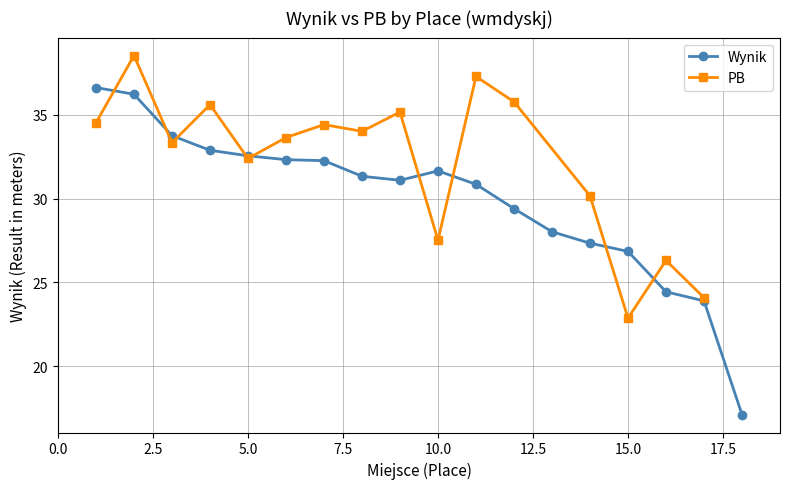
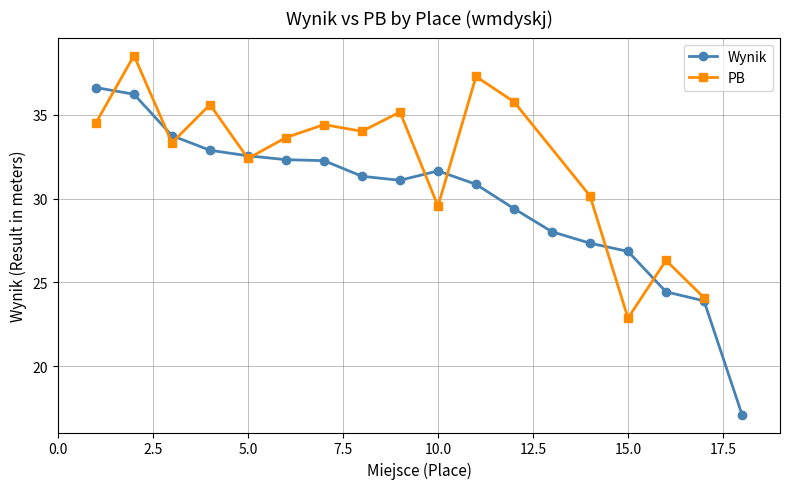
  {
    "Wynik": {
      "5.0": 32.6,
      "10.0": 31.7,
      "15.0": 26.9
    },
    "PB": {
      "5.0": 32.4,
-     "10.0": 27.5,
+     "10.0": 29.6,
      "15.0": 22.9
    }
  }
